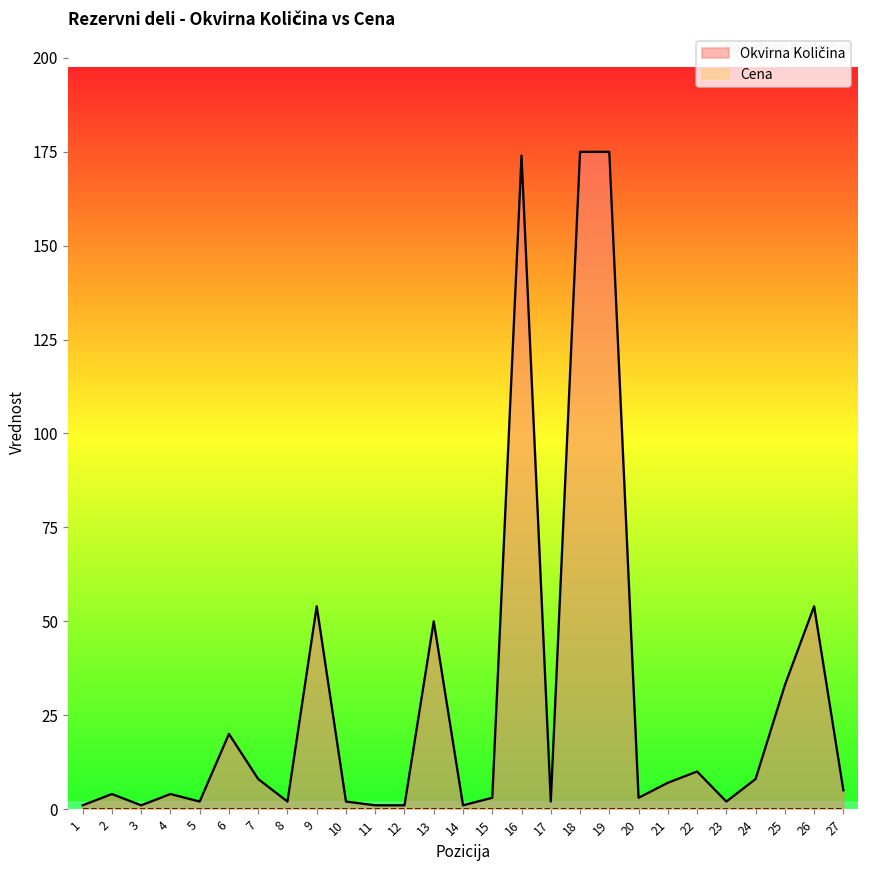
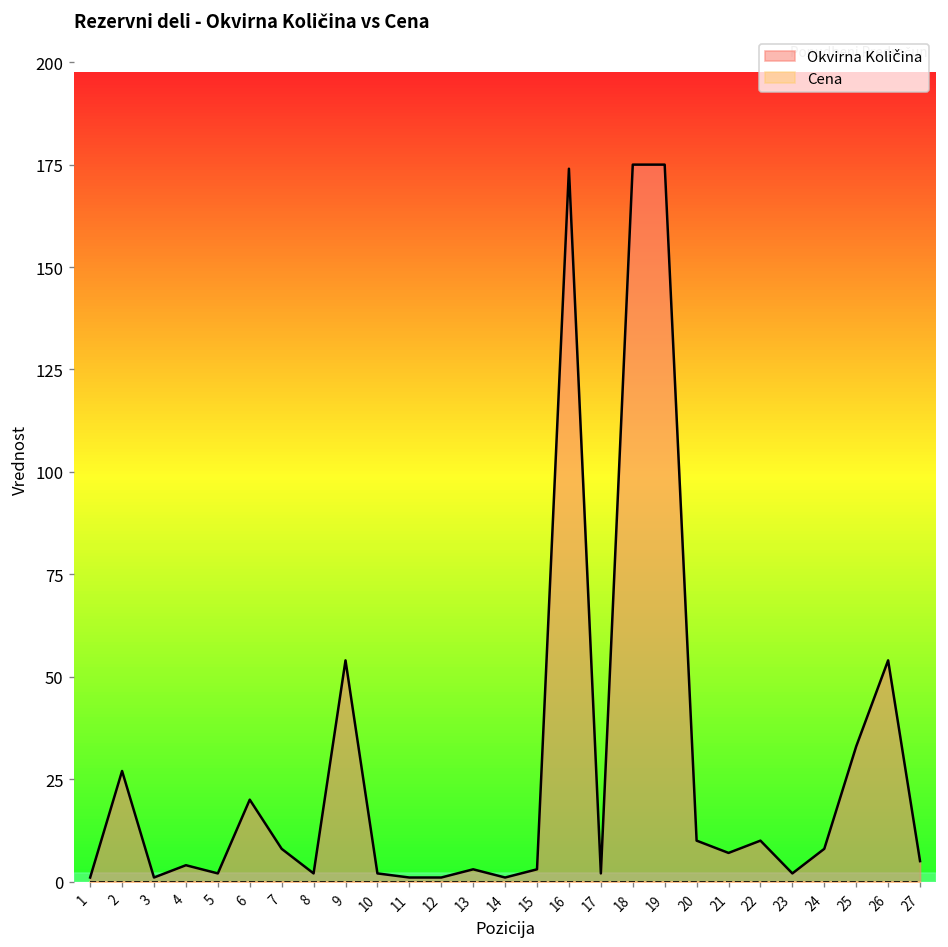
  {
    "Okvirna Količina": {
-     "2": 4,
+     "2": 27,
      "4": 4,
      "6": 20,
      "7": 8,
      "9": 54,
-     "13": 50,
+     "13": 3,
      "15": 3,
      "16": 174,
      "18": 175,
      "19": 175,
-     "20": 3,
+     "20": 10,
      "21": 7,
      "22": 10,
      "24": 8,
      "25": 33,
      "26": 54,
      "27": 5
    }
  }
